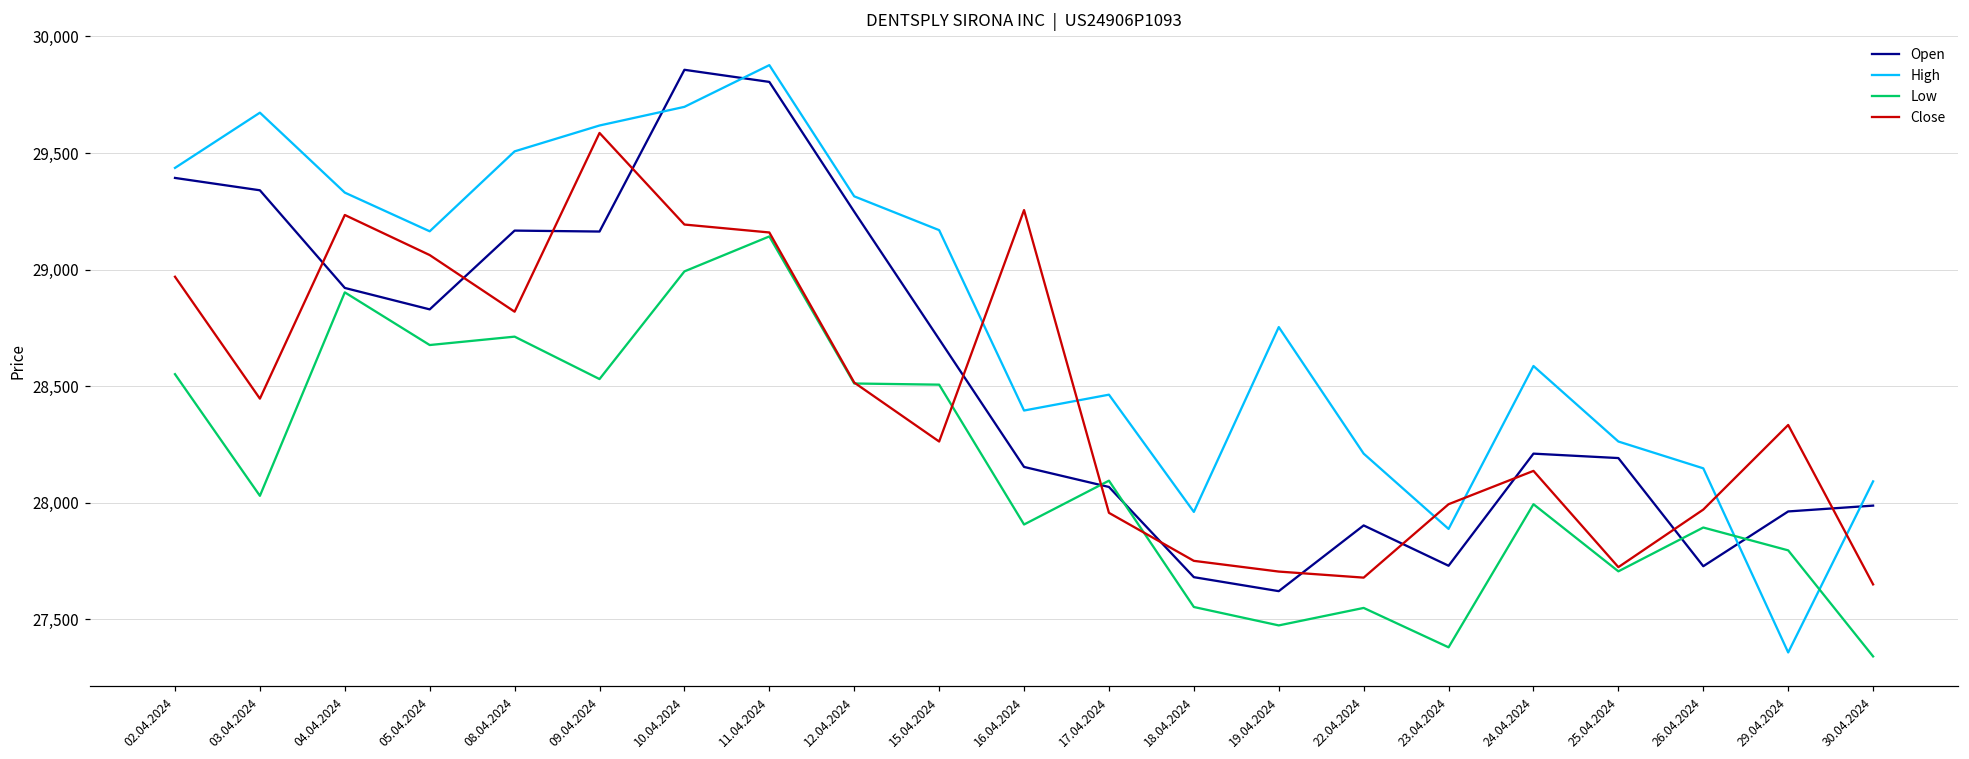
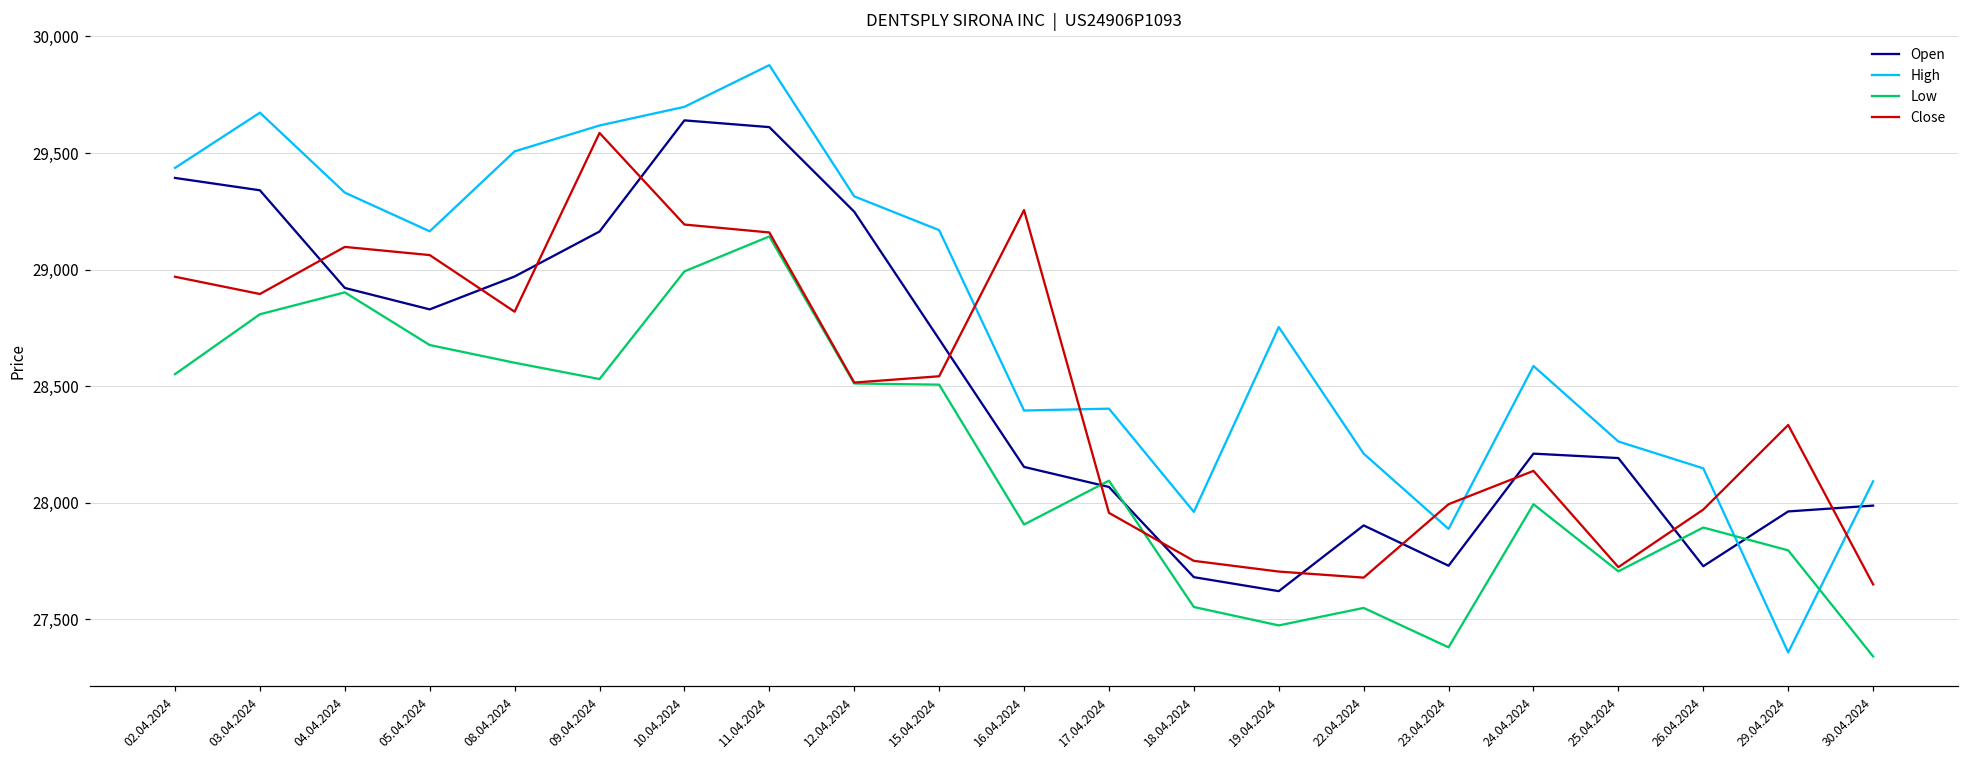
  {
    "Open": {
      "02.04.2024": "29,390",
      "03.04.2024": "29,340",
      "04.04.2024": "28,920",
      "05.04.2024": "28,830",
-     "08.04.2024": "29,170",
+     "08.04.2024": "28,970",
      "09.04.2024": "29,160",
-     "10.04.2024": "29,860",
-     "11.04.2024": "29,810",
+     "10.04.2024": "29,640",
+     "11.04.2024": "29,610",
      "12.04.2024": "29,250",
      "15.04.2024": "28,700",
      "16.04.2024": "28,150",
      "17.04.2024": "28,070",
      "18.04.2024": "27,680",
      "19.04.2024": "27,620",
      "22.04.2024": "27,900",
      "23.04.2024": "27,730",
      "24.04.2024": "28,210",
      "25.04.2024": "28,190",
      "26.04.2024": "27,730",
      "29.04.2024": "27,960",
      "30.04.2024": "27,990"
    },
    "High": {
      "02.04.2024": "29,440",
      "03.04.2024": "29,670",
      "04.04.2024": "29,330",
      "05.04.2024": "29,160",
      "08.04.2024": "29,510",
      "09.04.2024": "29,620",
      "10.04.2024": "29,700",
      "11.04.2024": "29,880",
      "12.04.2024": "29,310",
      "15.04.2024": "29,170",
      "16.04.2024": "28,400",
-     "17.04.2024": "28,460",
+     "17.04.2024": "28,400",
      "18.04.2024": "27,960",
      "19.04.2024": "28,750",
      "22.04.2024": "28,210",
      "23.04.2024": "27,890",
      "24.04.2024": "28,590",
      "25.04.2024": "28,260",
      "26.04.2024": "28,150",
      "29.04.2024": "27,360",
      "30.04.2024": "28,090"
    },
    "Low": {
      "02.04.2024": "28,550",
-     "03.04.2024": "28,030",
+     "03.04.2024": "28,810",
      "04.04.2024": "28,900",
      "05.04.2024": "28,680",
-     "08.04.2024": "28,710",
+     "08.04.2024": "28,600",
      "09.04.2024": "28,530",
      "10.04.2024": "28,990",
      "11.04.2024": "29,140",
      "15.04.2024": "28,510",
      "16.04.2024": "27,910",
      "17.04.2024": "28,090",
      "18.04.2024": "27,550",
      "19.04.2024": "27,470",
      "22.04.2024": "27,550",
      "23.04.2024": "27,380",
      "24.04.2024": "27,990",
      "25.04.2024": "27,710",
      "26.04.2024": "27,890",
      "29.04.2024": "27,800",
      "30.04.2024": "27,340"
    },
    "Close": {
      "02.04.2024": "28,970",
-     "03.04.2024": "28,450",
-     "04.04.2024": "29,230",
+     "03.04.2024": "28,900",
+     "04.04.2024": "29,100",
      "05.04.2024": "29,060",
      "08.04.2024": "28,820",
      "09.04.2024": "29,590",
      "10.04.2024": "29,190",
      "11.04.2024": "29,160",
-     "15.04.2024": "28,260",
+     "15.04.2024": "28,540",
      "16.04.2024": "29,260",
      "17.04.2024": "27,960",
      "18.04.2024": "27,750",
      "19.04.2024": "27,700",
      "22.04.2024": "27,680",
      "23.04.2024": "27,990",
      "24.04.2024": "28,140",
      "25.04.2024": "27,720",
      "26.04.2024": "27,970",
      "29.04.2024": "28,330",
      "30.04.2024": "27,650"
    }
  }
